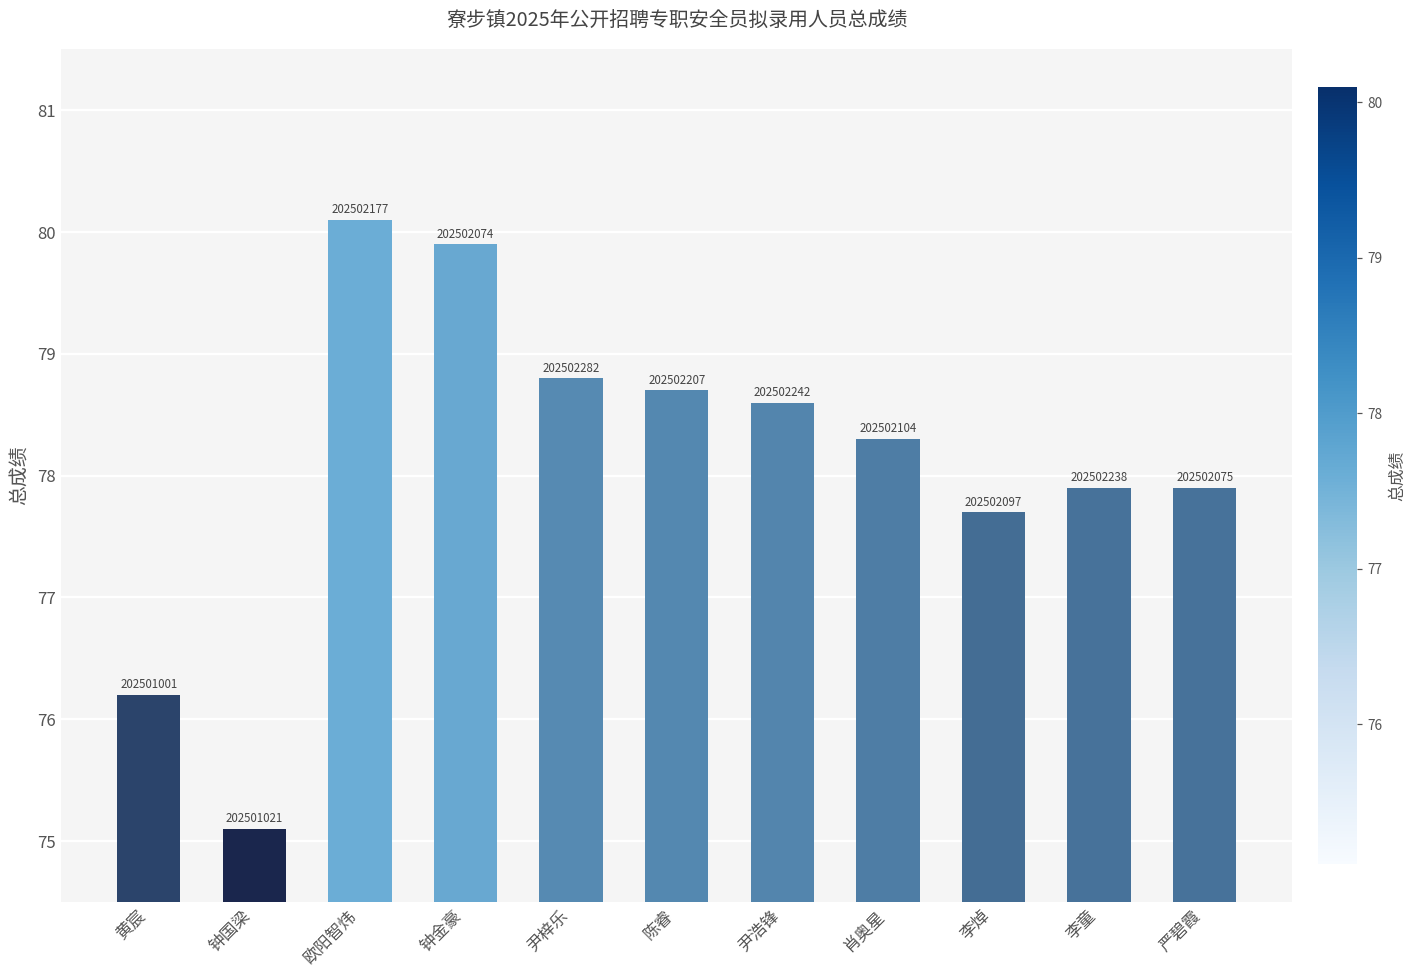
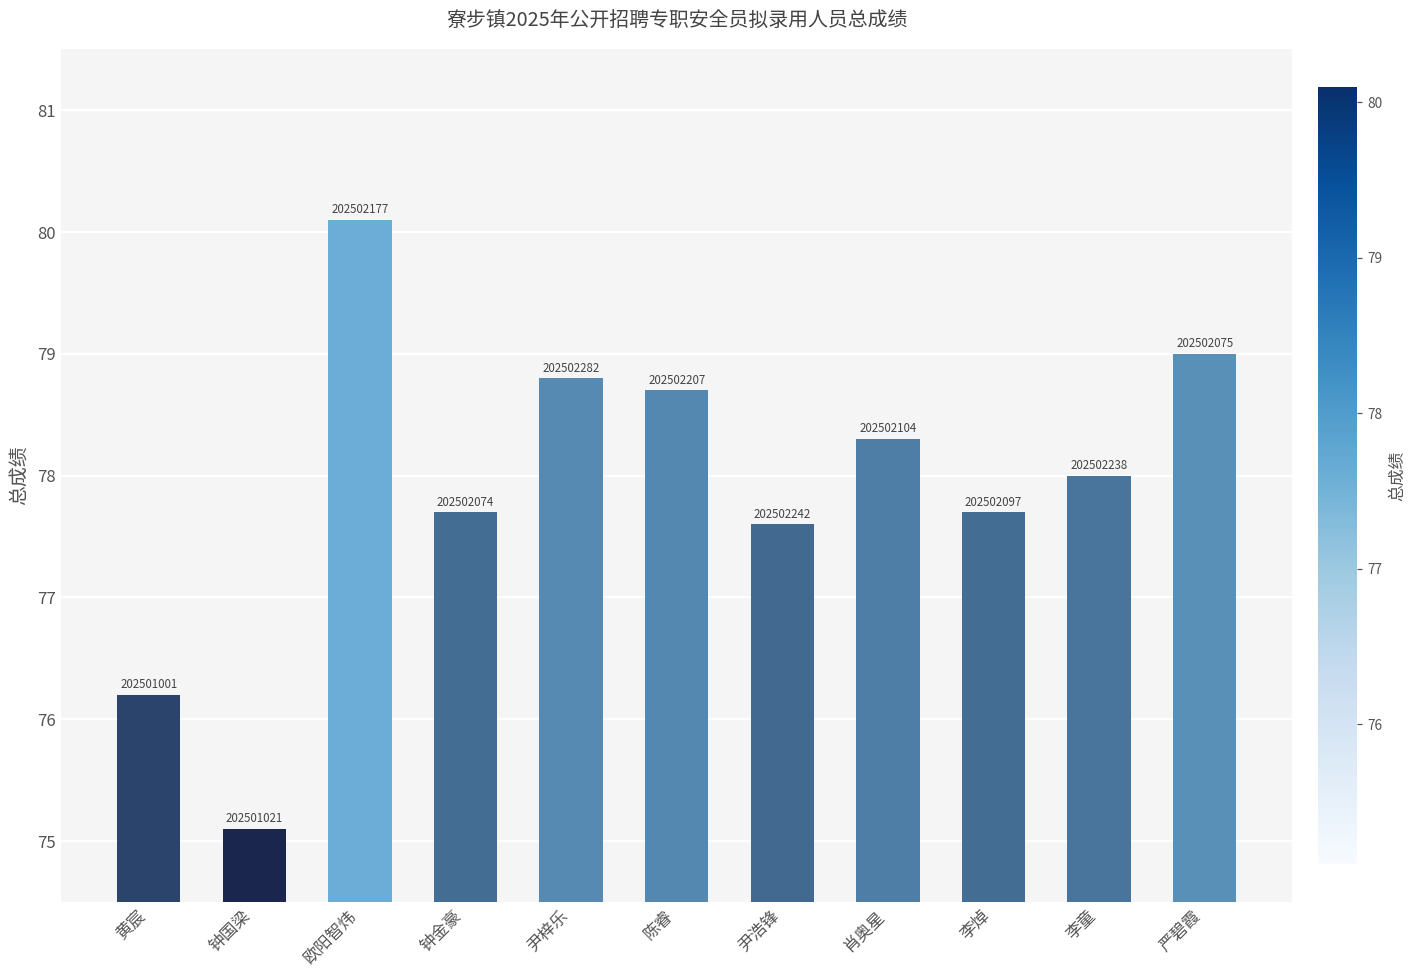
  {
-   "钟金豪": 79.9,
-   "尹浩锋": 78.6,
-   "李童": 77.9,
-   "严碧霞": 77.9
+   "钟金豪": 77.7,
+   "尹浩锋": 77.6,
+   "李童": 78.0,
+   "严碧霞": 79.0
  }
